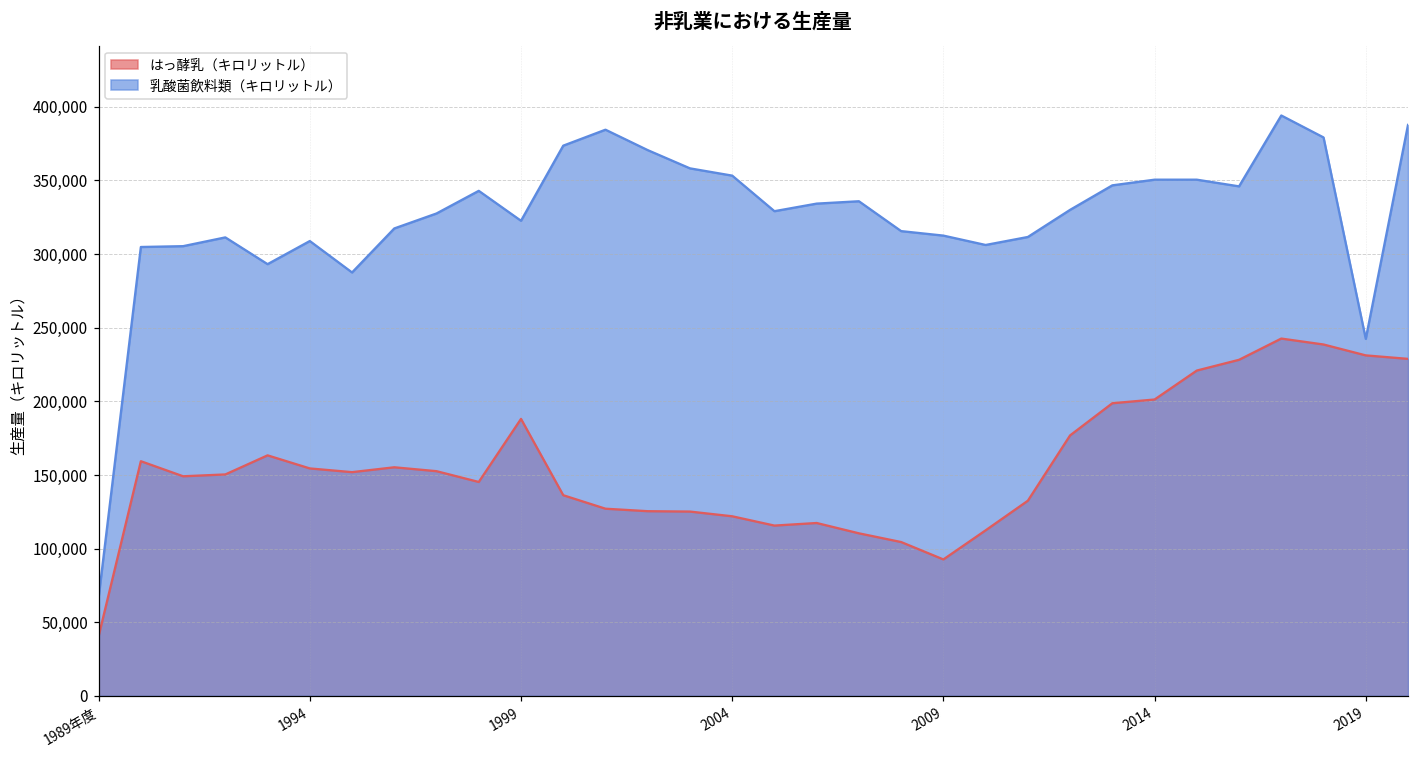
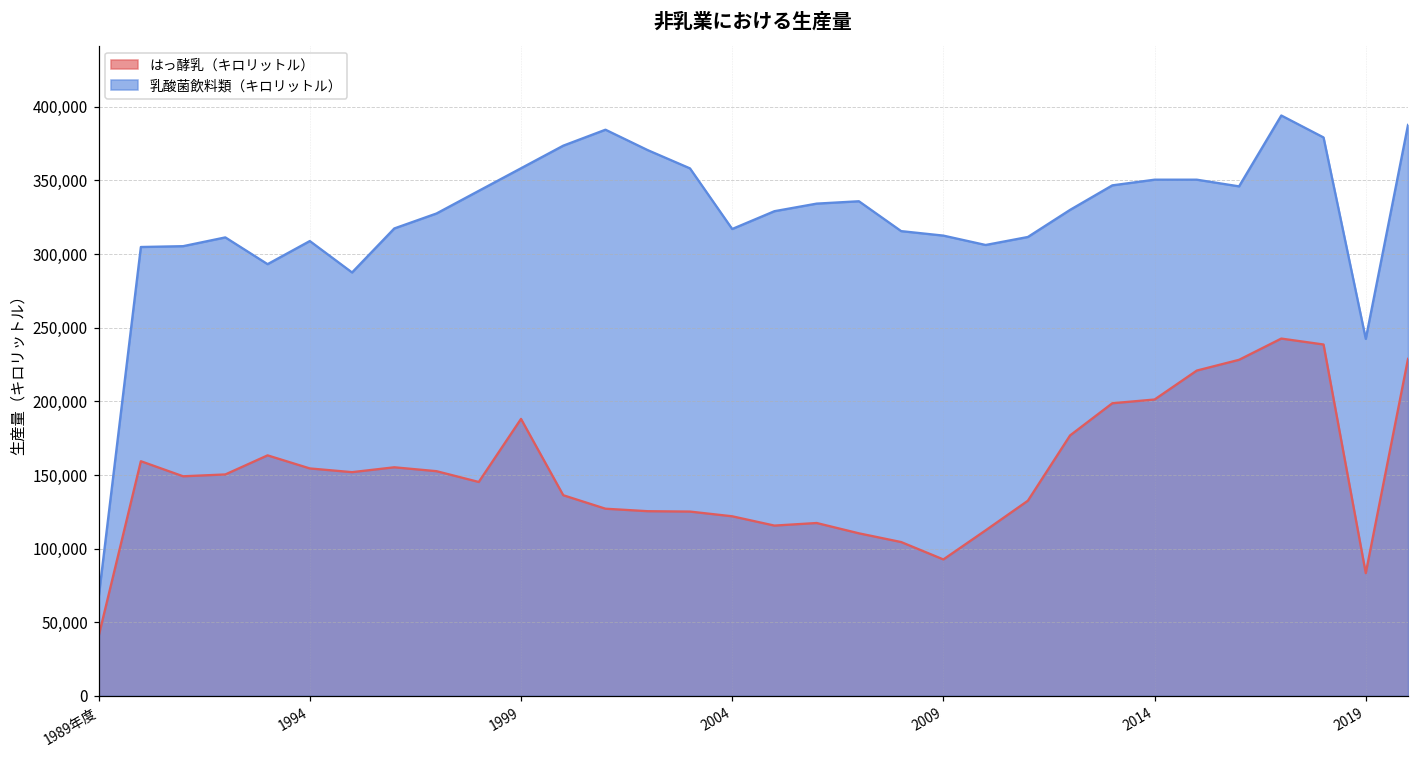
  {
    "はっ酵乳（キロリットル）": {
      "1989年度": "41,000",
      "1994": "154,000",
      "1999": "188,000",
      "2004": "122,000",
      "2009": "93,000",
      "2014": "201,000",
-     "2019": "231,000"
+     "2019": "83,000"
    },
    "乳酸菌飲料類（キロリットル）": {
      "1989年度": "67,000",
      "1994": "309,000",
-     "1999": "323,000",
-     "2004": "353,000",
+     "1999": "358,000",
+     "2004": "317,000",
      "2009": "313,000",
      "2014": "350,000",
      "2019": "242,000"
    }
  }
